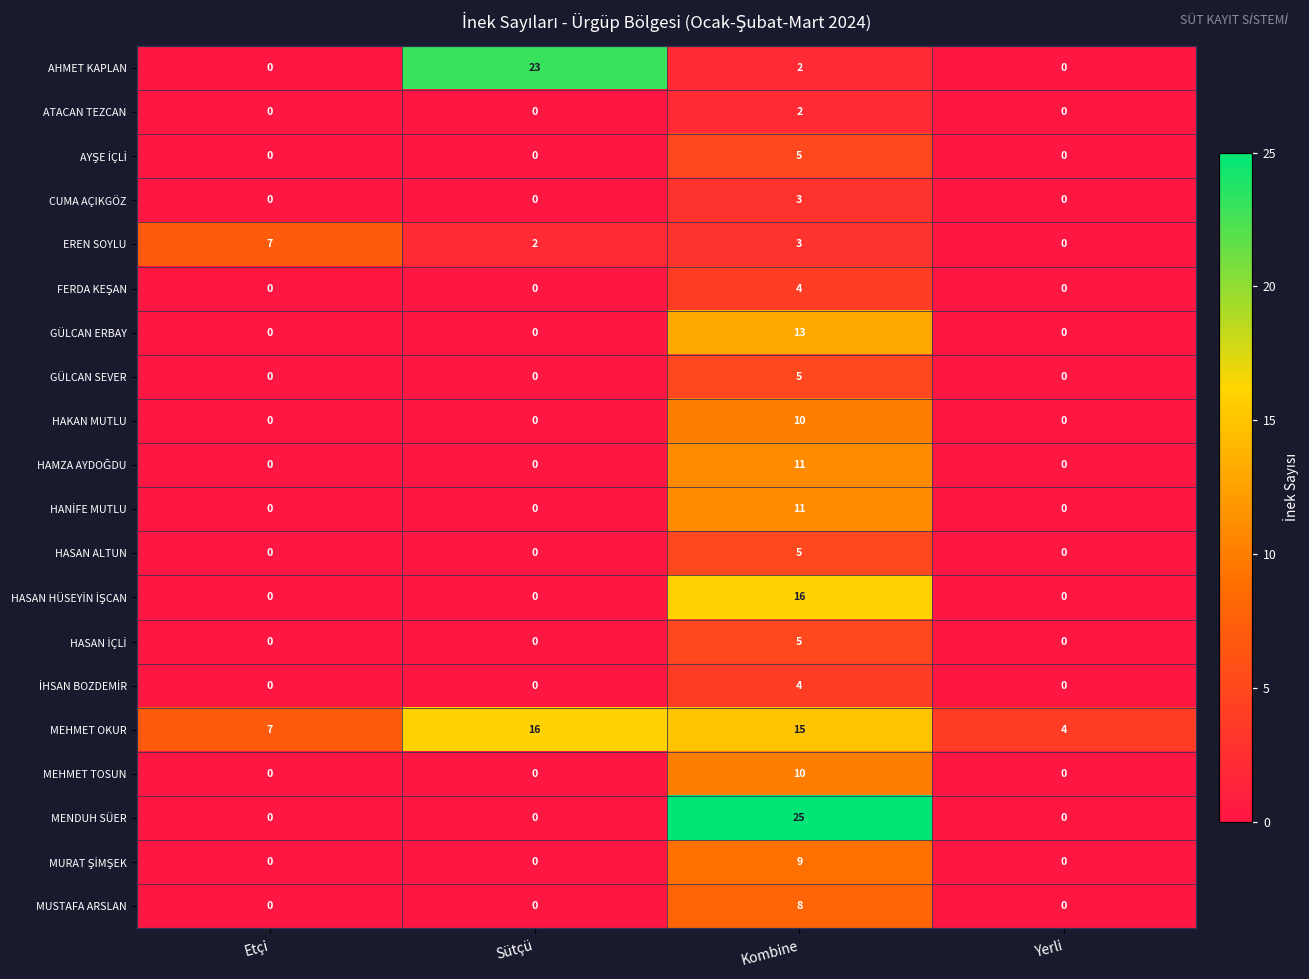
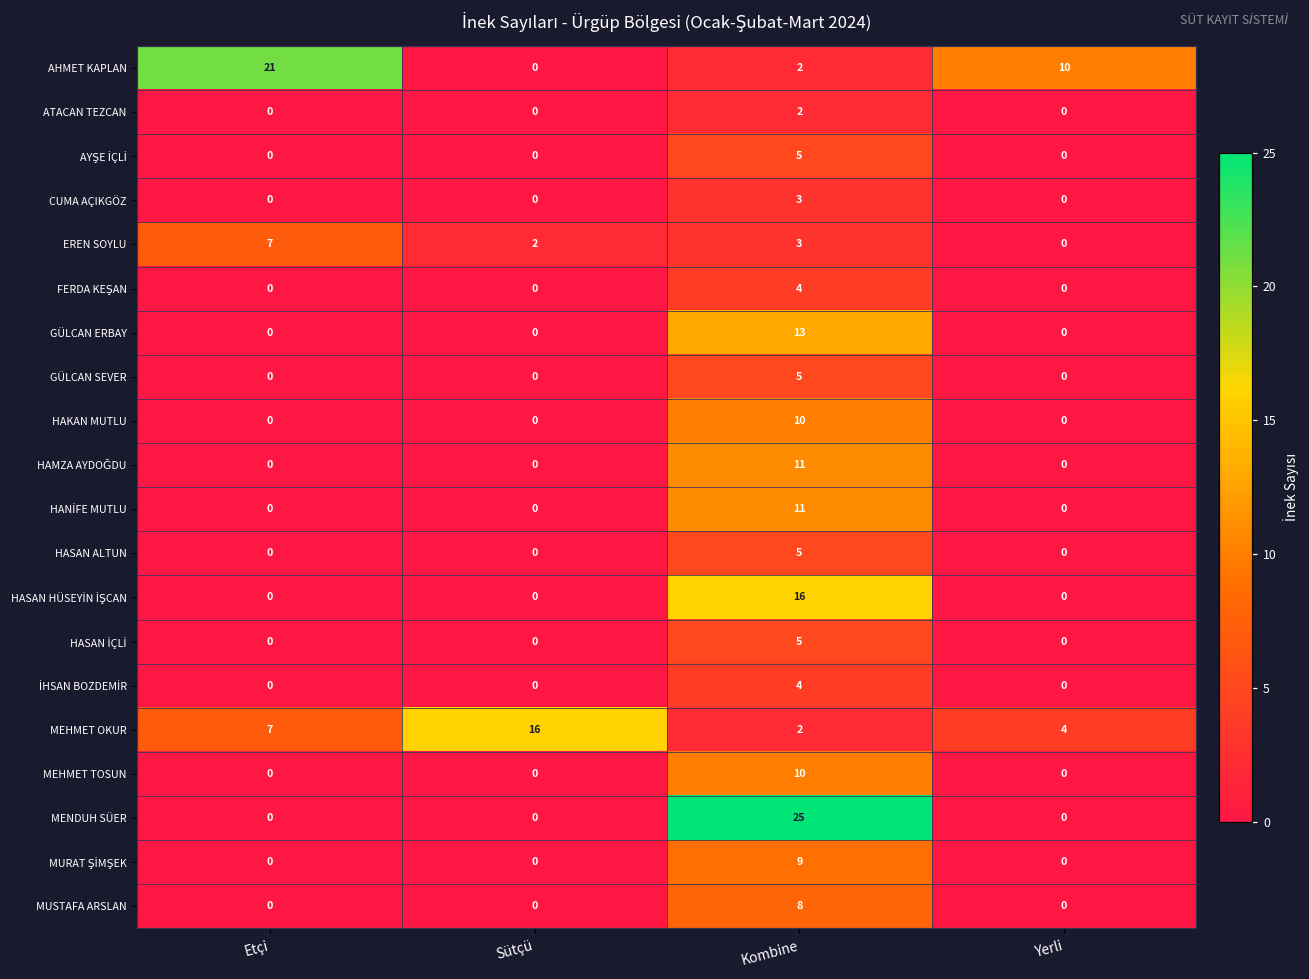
  {
    "AHMET KAPLAN": {
-     "Etçi": 0,
-     "Sütçü": 23,
+     "Etçi": 21,
+     "Sütçü": 0,
      "Kombine": 2,
-     "Yerli": 0
+     "Yerli": 10
    },
    "ATACAN TEZCAN": {
      "Etçi": 0,
      "Sütçü": 0,
      "Kombine": 2,
      "Yerli": 0
    },
    "AYŞE İÇLİ": {
      "Etçi": 0,
      "Sütçü": 0,
      "Kombine": 5,
      "Yerli": 0
    },
    "CUMA AÇIKGÖZ": {
      "Etçi": 0,
      "Sütçü": 0,
      "Kombine": 3,
      "Yerli": 0
    },
    "EREN SOYLU": {
      "Etçi": 7,
      "Sütçü": 2,
      "Kombine": 3,
      "Yerli": 0
    },
    "FERDA KEŞAN": {
      "Etçi": 0,
      "Sütçü": 0,
      "Kombine": 4,
      "Yerli": 0
    },
    "GÜLCAN ERBAY": {
      "Etçi": 0,
      "Sütçü": 0,
      "Kombine": 13,
      "Yerli": 0
    },
    "GÜLCAN SEVER": {
      "Etçi": 0,
      "Sütçü": 0,
      "Kombine": 5,
      "Yerli": 0
    },
    "HAKAN MUTLU": {
      "Etçi": 0,
      "Sütçü": 0,
      "Kombine": 10,
      "Yerli": 0
    },
    "HAMZA AYDOĞDU": {
      "Etçi": 0,
      "Sütçü": 0,
      "Kombine": 11,
      "Yerli": 0
    },
    "HANİFE MUTLU": {
      "Etçi": 0,
      "Sütçü": 0,
      "Kombine": 11,
      "Yerli": 0
    },
    "HASAN ALTUN": {
      "Etçi": 0,
      "Sütçü": 0,
      "Kombine": 5,
      "Yerli": 0
    },
    "HASAN HÜSEYİN İŞCAN": {
      "Etçi": 0,
      "Sütçü": 0,
      "Kombine": 16,
      "Yerli": 0
    },
    "HASAN İÇLİ": {
      "Etçi": 0,
      "Sütçü": 0,
      "Kombine": 5,
      "Yerli": 0
    },
    "İHSAN BOZDEMİR": {
      "Etçi": 0,
      "Sütçü": 0,
      "Kombine": 4,
      "Yerli": 0
    },
    "MEHMET OKUR": {
      "Etçi": 7,
      "Sütçü": 16,
-     "Kombine": 15,
+     "Kombine": 2,
      "Yerli": 4
    },
    "MEHMET TOSUN": {
      "Etçi": 0,
      "Sütçü": 0,
      "Kombine": 10,
      "Yerli": 0
    },
    "MENDUH SÜER": {
      "Etçi": 0,
      "Sütçü": 0,
      "Kombine": 25,
      "Yerli": 0
    },
    "MURAT ŞİMŞEK": {
      "Etçi": 0,
      "Sütçü": 0,
      "Kombine": 9,
      "Yerli": 0
    },
    "MUSTAFA ARSLAN": {
      "Etçi": 0,
      "Sütçü": 0,
      "Kombine": 8,
      "Yerli": 0
    }
  }
